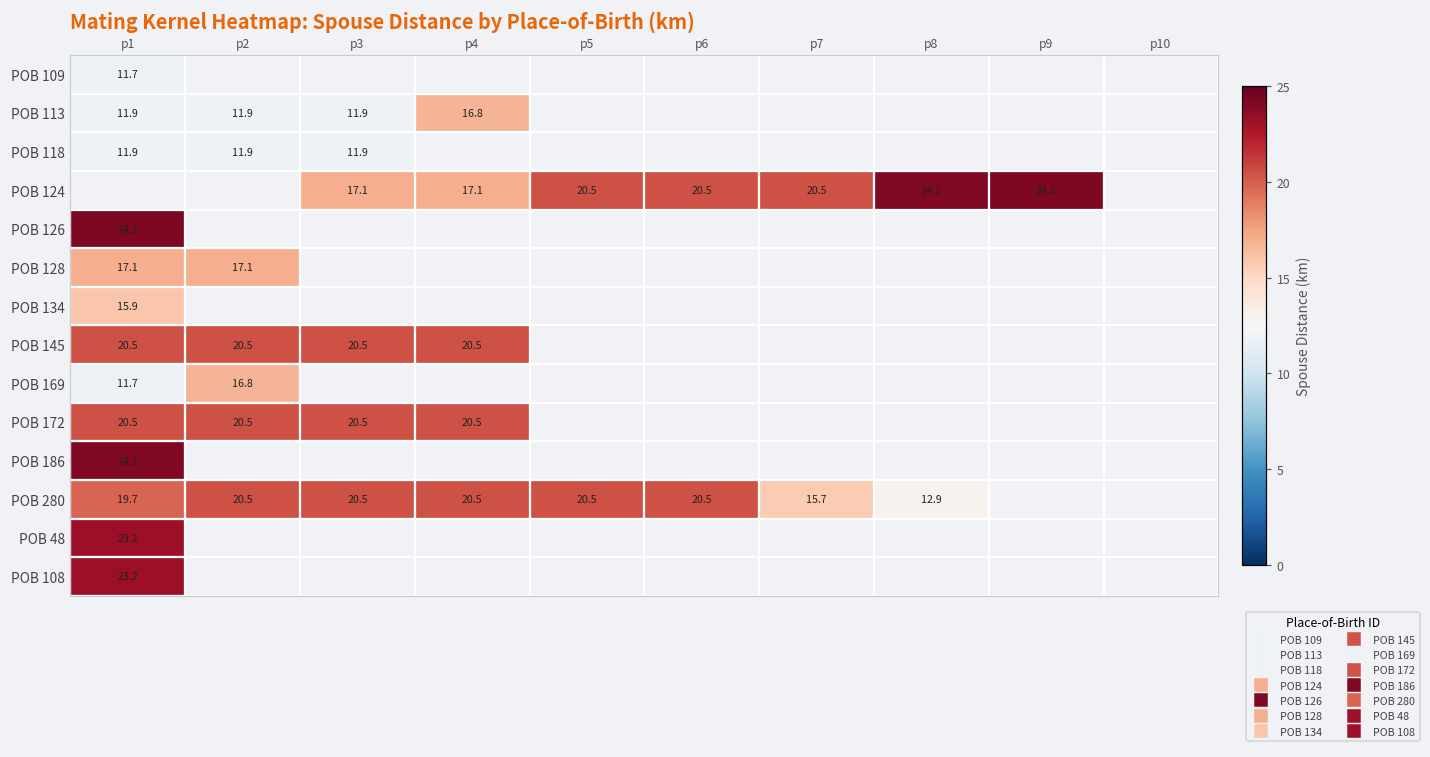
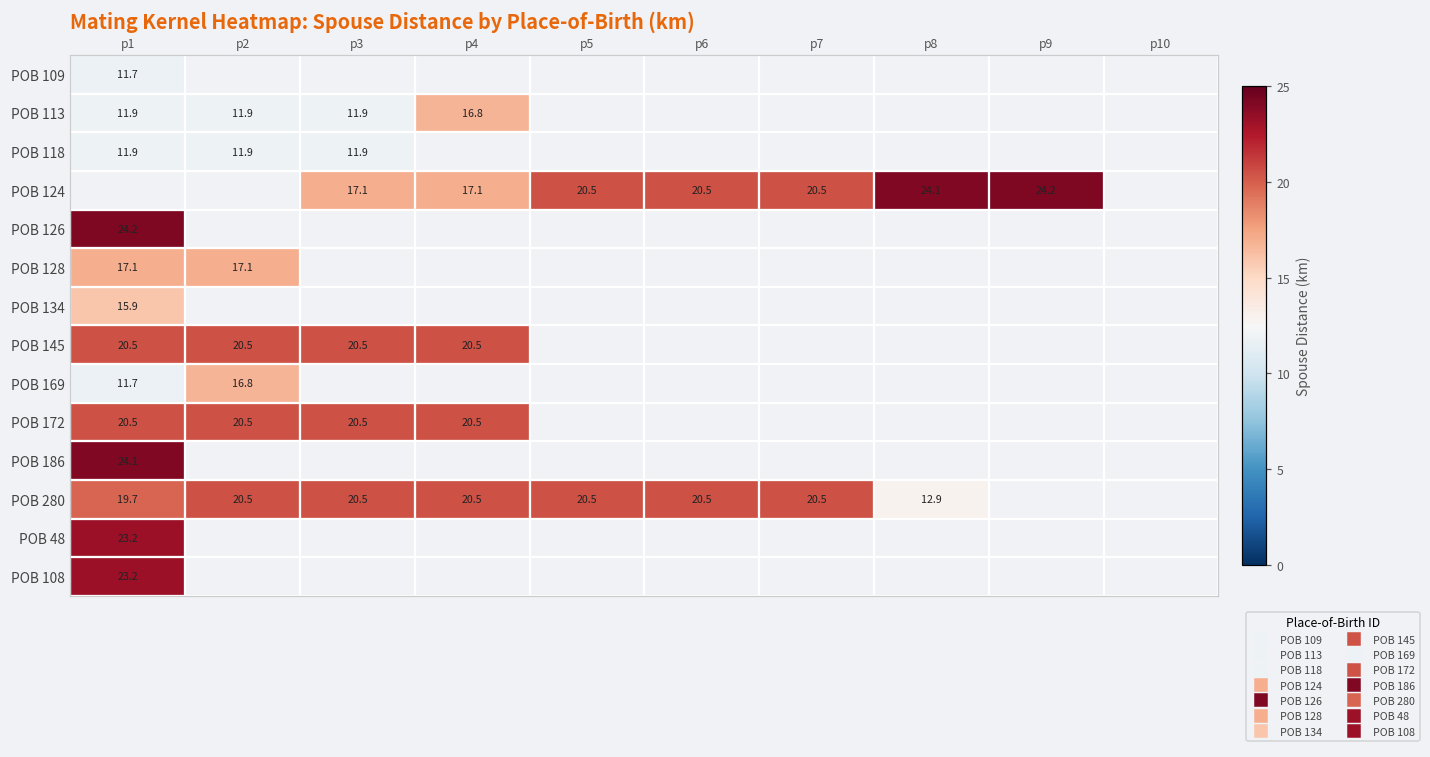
  {
    "POB 109": {
      "p1": 11.7
    },
    "POB 113": {
      "p1": 11.9,
      "p2": 11.9,
      "p3": 11.9,
      "p4": 16.8
    },
    "POB 118": {
      "p1": 11.9,
      "p2": 11.9,
      "p3": 11.9
    },
    "POB 124": {
      "p3": 17.1,
      "p4": 17.1,
      "p5": 20.5,
      "p6": 20.5,
      "p7": 20.5,
      "p8": 24.1,
      "p9": 24.2
    },
    "POB 126": {
      "p1": 24.2
    },
    "POB 128": {
      "p1": 17.1,
      "p2": 17.1
    },
    "POB 134": {
      "p1": 15.9
    },
    "POB 145": {
      "p1": 20.5,
      "p2": 20.5,
      "p3": 20.5,
      "p4": 20.5
    },
    "POB 169": {
      "p1": 11.7,
      "p2": 16.8
    },
    "POB 172": {
      "p1": 20.5,
      "p2": 20.5,
      "p3": 20.5,
      "p4": 20.5
    },
    "POB 186": {
      "p1": 24.1
    },
    "POB 280": {
      "p1": 19.7,
      "p2": 20.5,
      "p3": 20.5,
      "p4": 20.5,
      "p5": 20.5,
      "p6": 20.5,
-     "p7": 15.7,
+     "p7": 20.5,
      "p8": 12.9
    },
    "POB 48": {
      "p1": 23.2
    },
    "POB 108": {
      "p1": 23.2
    }
  }
